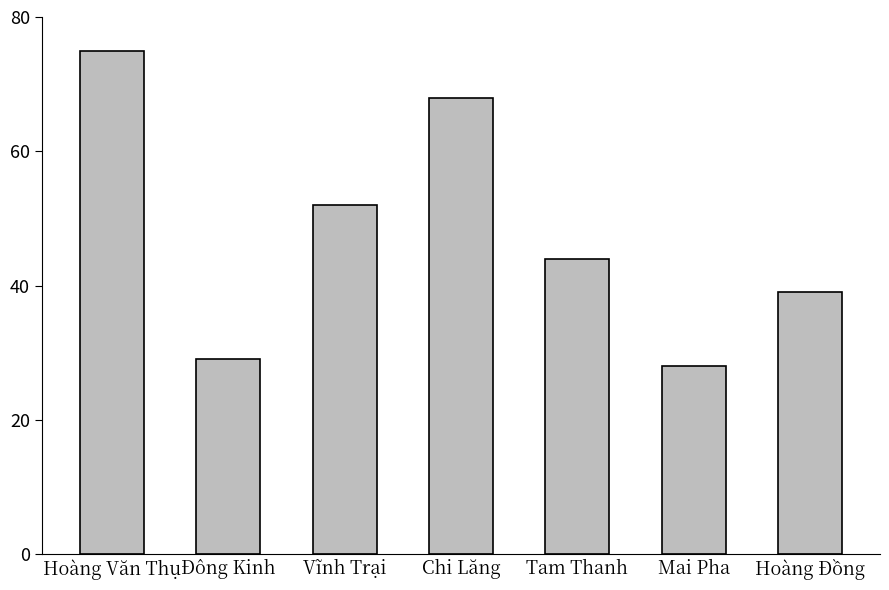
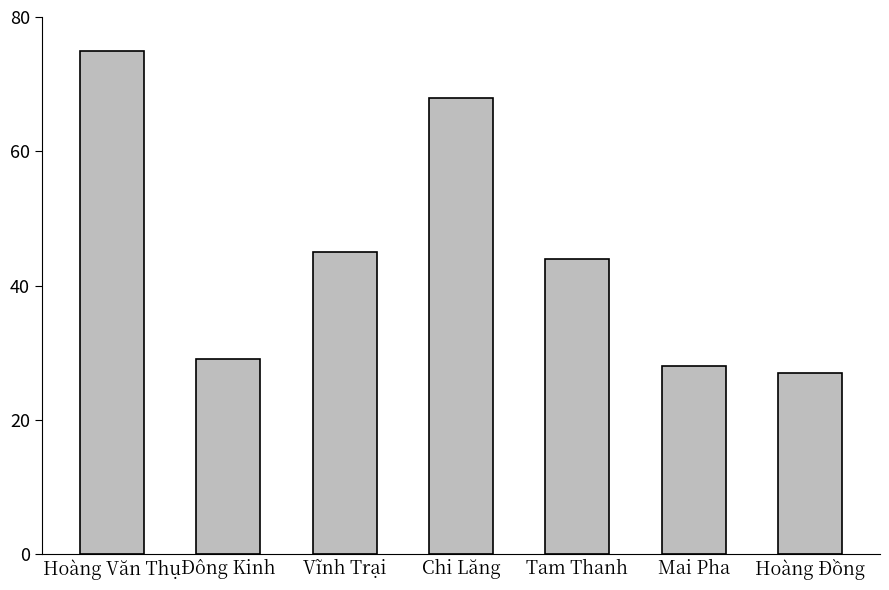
  {
    "Hoàng Văn Thụ": 75,
    "Đông Kinh": 29,
-   "Vĩnh Trại": 52,
+   "Vĩnh Trại": 45,
    "Chi Lăng": 68,
    "Tam Thanh": 44,
    "Mai Pha": 28,
-   "Hoàng Đồng": 39
+   "Hoàng Đồng": 27
  }
